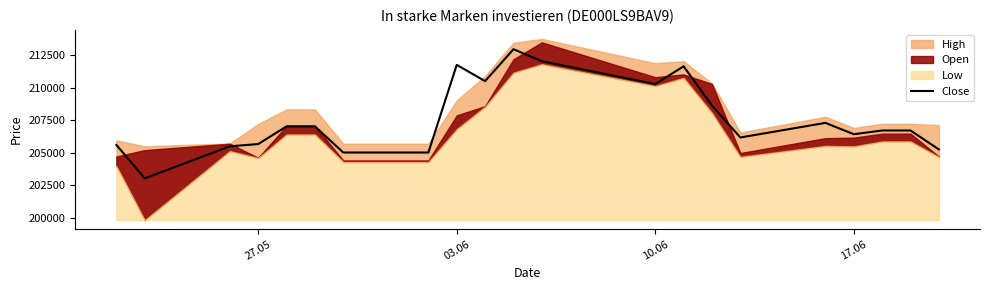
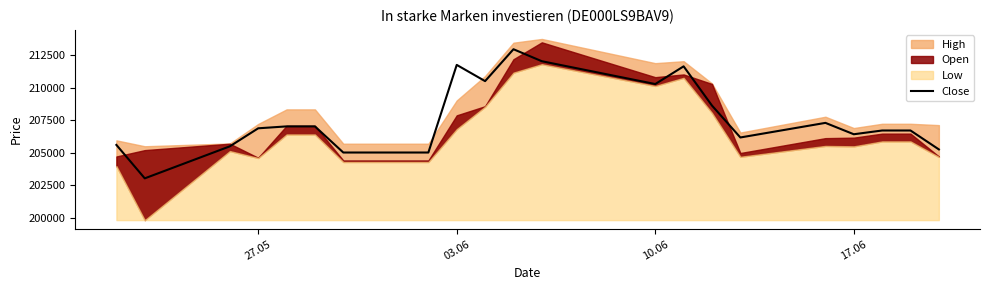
  {
    "Close": {
-     "27.05": 205700,
+     "27.05": 206900,
      "03.06": 211800,
      "17.06": 206400
    }
  }
